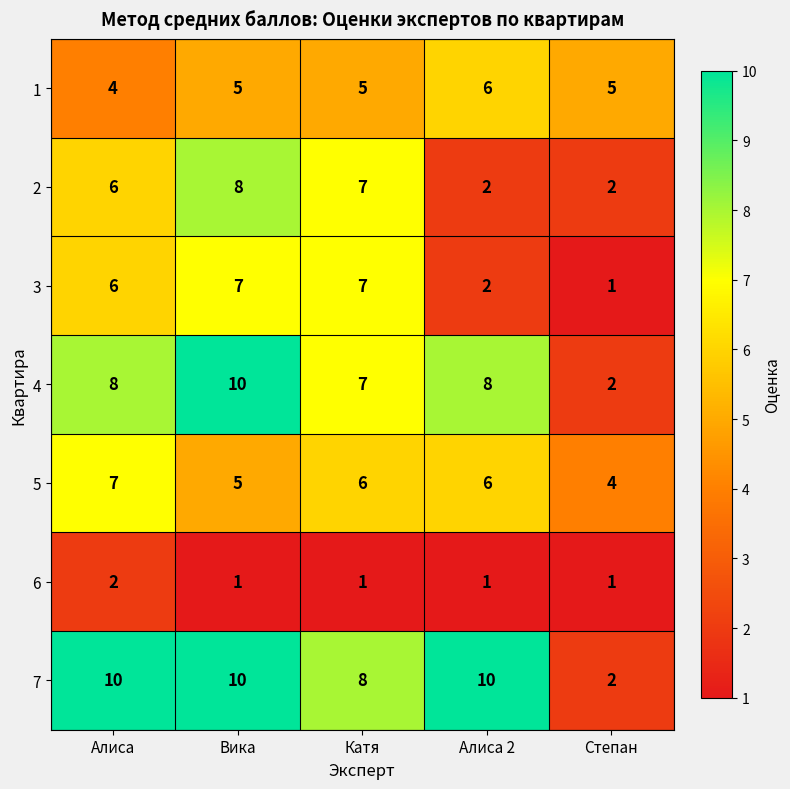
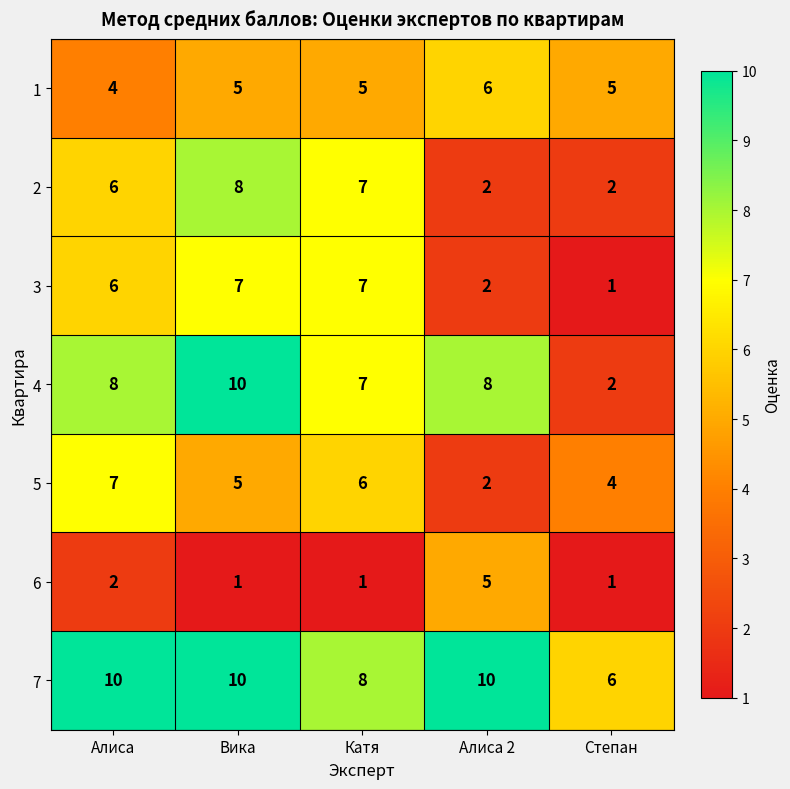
  {
    "1": {
      "Алиса": 4,
      "Вика": 5,
      "Катя": 5,
      "Алиса 2": 6,
      "Степан": 5
    },
    "2": {
      "Алиса": 6,
      "Вика": 8,
      "Катя": 7,
      "Алиса 2": 2,
      "Степан": 2
    },
    "3": {
      "Алиса": 6,
      "Вика": 7,
      "Катя": 7,
      "Алиса 2": 2,
      "Степан": 1
    },
    "4": {
      "Алиса": 8,
      "Вика": 10,
      "Катя": 7,
      "Алиса 2": 8,
      "Степан": 2
    },
    "5": {
      "Алиса": 7,
      "Вика": 5,
      "Катя": 6,
-     "Алиса 2": 6,
+     "Алиса 2": 2,
      "Степан": 4
    },
    "6": {
      "Алиса": 2,
      "Вика": 1,
      "Катя": 1,
-     "Алиса 2": 1,
+     "Алиса 2": 5,
      "Степан": 1
    },
    "7": {
      "Алиса": 10,
      "Вика": 10,
      "Катя": 8,
      "Алиса 2": 10,
-     "Степан": 2
+     "Степан": 6
    }
  }
